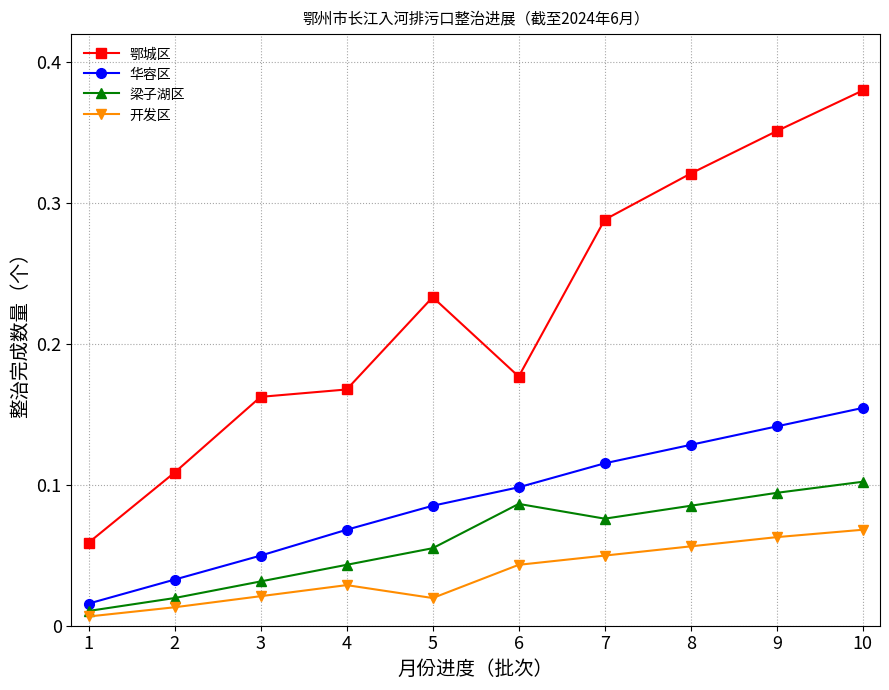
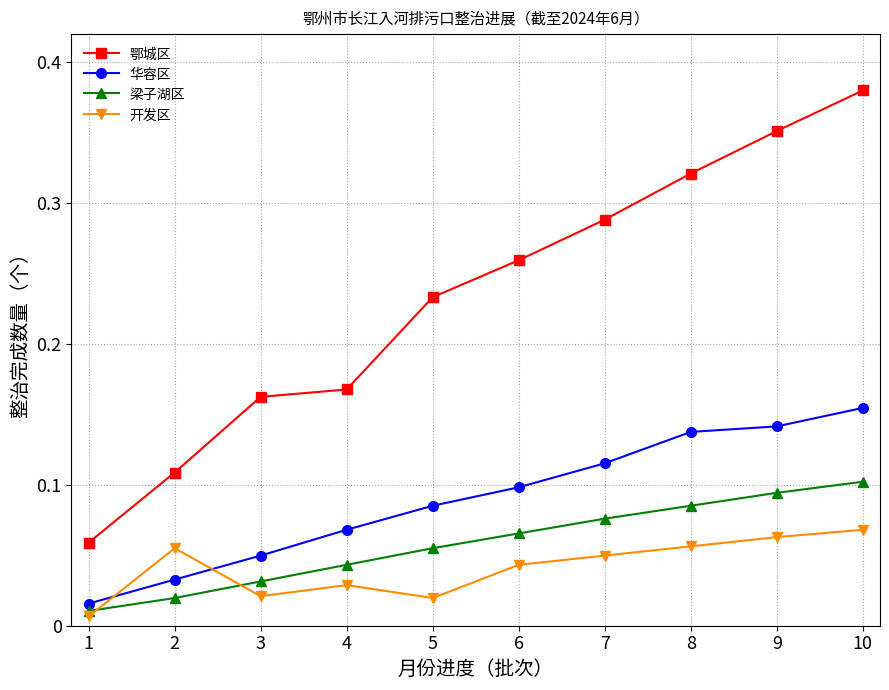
  {
    "鄂城区": {
      "1": 0.059,
      "2": 0.109,
      "3": 0.162,
      "4": 0.168,
      "5": 0.233,
-     "6": 0.177,
+     "6": 0.259,
      "7": 0.288,
      "8": 0.321,
      "9": 0.351,
      "10": 0.380
    },
    "华容区": {
      "1": 0.016,
      "2": 0.033,
      "3": 0.050,
      "4": 0.068,
      "5": 0.085,
      "6": 0.098,
      "7": 0.115,
-     "8": 0.128,
+     "8": 0.138,
      "9": 0.142,
      "10": 0.155
    },
    "梁子湖区": {
      "1": 0.010,
      "2": 0.020,
      "3": 0.031,
      "4": 0.043,
      "5": 0.055,
-     "6": 0.086,
+     "6": 0.066,
      "7": 0.076,
      "8": 0.085,
      "9": 0.094,
      "10": 0.102
    },
    "开发区": {
      "1": 0.007,
-     "2": 0.013,
+     "2": 0.055,
      "3": 0.021,
      "4": 0.029,
      "5": 0.020,
      "6": 0.043,
      "7": 0.050,
      "8": 0.056,
      "9": 0.063,
      "10": 0.068
    }
  }
